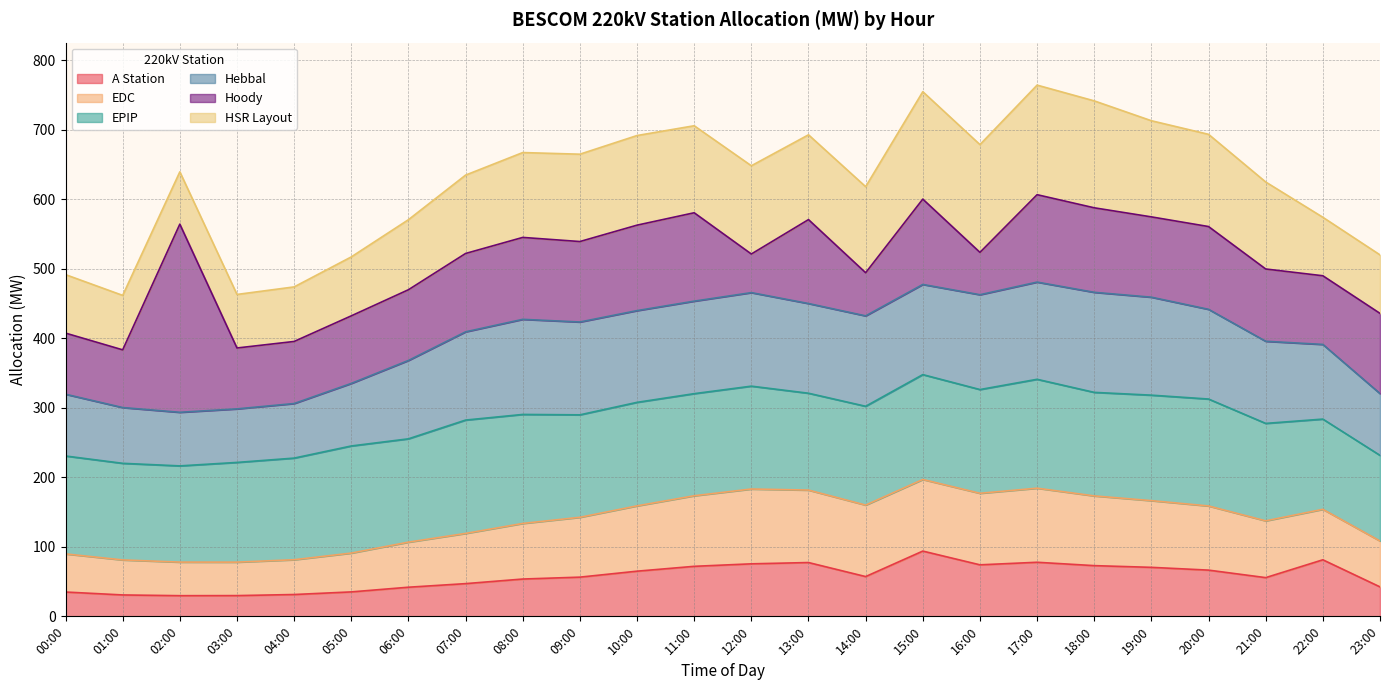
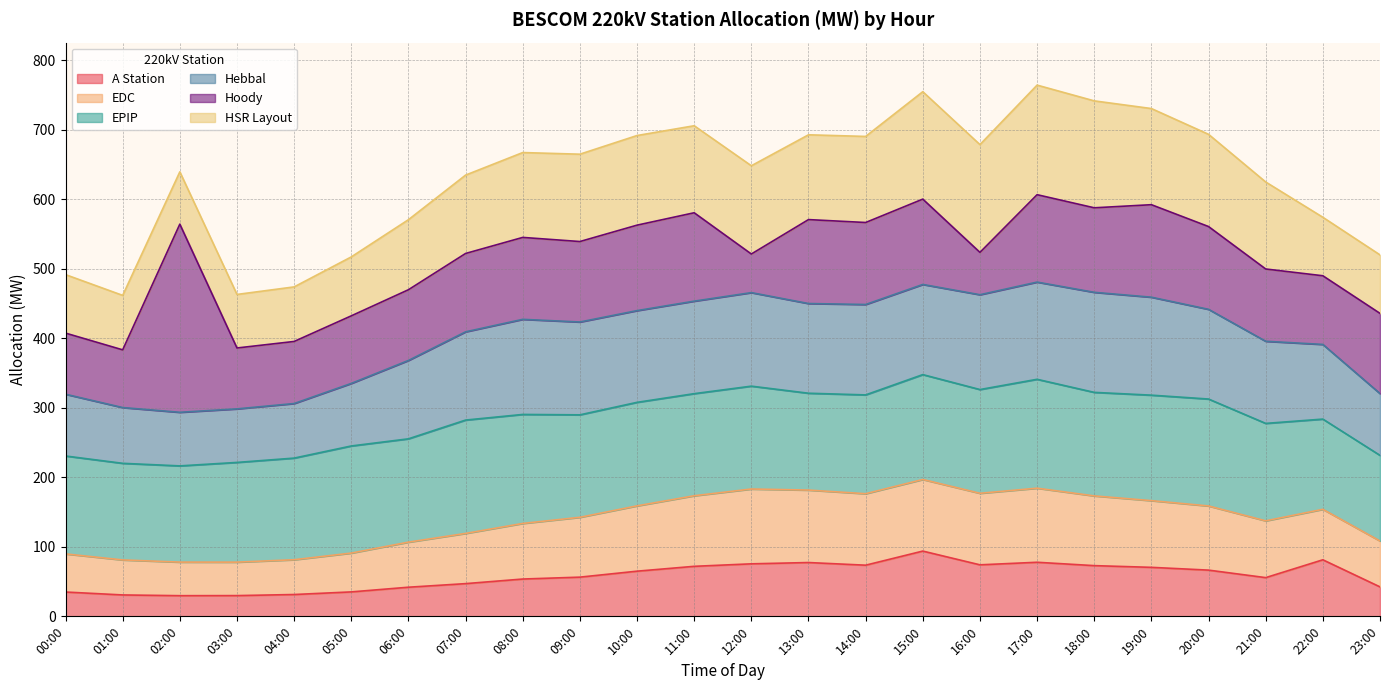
  {
    "A Station": {
      "00:00": 40,
      "01:00": 30,
      "02:00": 30,
      "03:00": 30,
      "04:00": 30,
      "05:00": 40,
      "06:00": 40,
      "07:00": 50,
      "08:00": 50,
      "09:00": 60,
      "10:00": 70,
      "11:00": 70,
      "12:00": 80,
      "13:00": 80,
-     "14:00": 60,
+     "14:00": 70,
      "15:00": 90,
      "16:00": 70,
      "17:00": 80,
      "18:00": 70,
      "19:00": 70,
      "20:00": 70,
      "21:00": 60,
      "22:00": 80,
      "23:00": 40
    },
    "Hoody": {
      "00:00": 90,
      "01:00": 80,
      "02:00": 270,
      "03:00": 90,
      "04:00": 90,
      "05:00": 100,
      "06:00": 100,
      "07:00": 110,
      "08:00": 120,
      "09:00": 120,
      "10:00": 120,
      "11:00": 130,
      "12:00": 60,
      "13:00": 120,
-     "14:00": 60,
+     "14:00": 120,
      "15:00": 120,
      "16:00": 60,
      "17:00": 130,
      "18:00": 120,
-     "19:00": 120,
+     "19:00": 130,
      "20:00": 120,
      "21:00": 100,
      "22:00": 100,
      "23:00": 120
    }
  }
